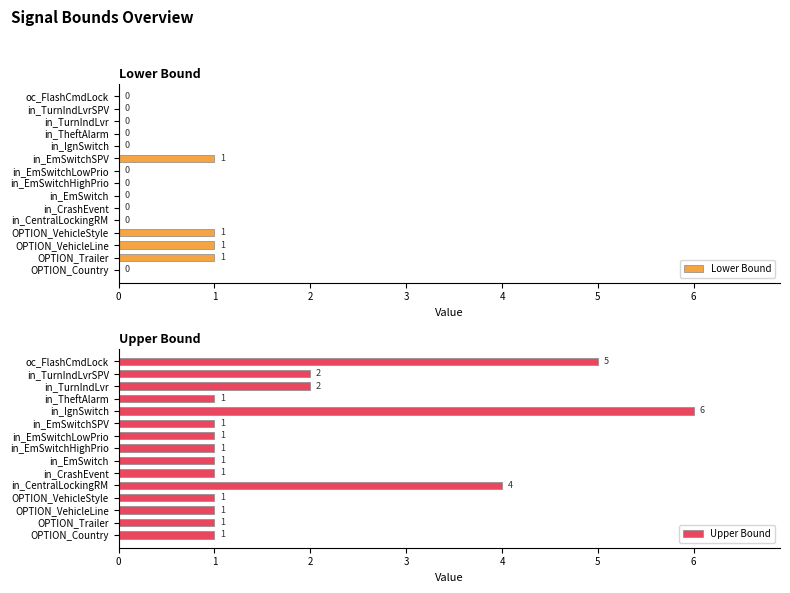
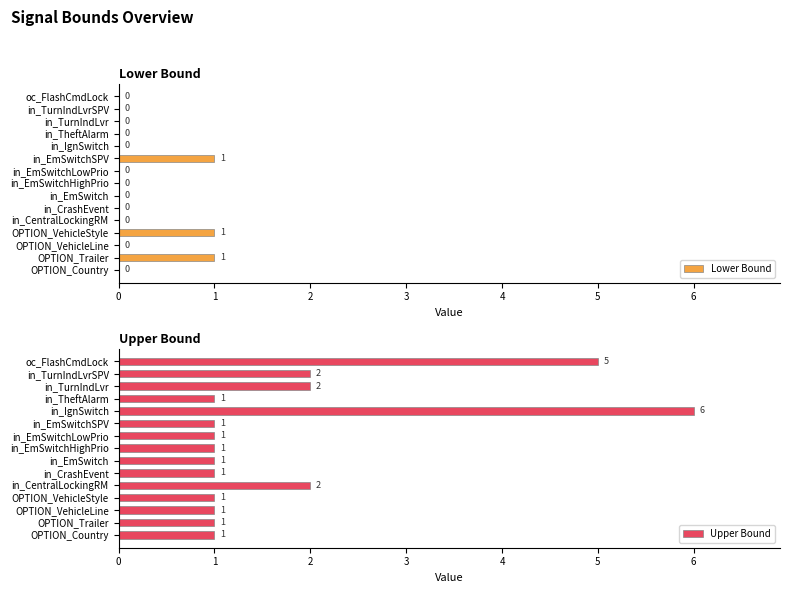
  {
    "Lower Bound": {
      "oc_FlashCmdLock": 0,
      "in_TurnIndLvrSPV": 0,
      "in_TurnIndLvr": 0,
      "in_TheftAlarm": 0,
      "in_IgnSwitch": 0,
      "in_EmSwitchSPV": 1,
      "in_EmSwitchLowPrio": 0,
      "in_EmSwitchHighPrio": 0,
      "in_EmSwitch": 0,
      "in_CrashEvent": 0,
      "in_CentralLockingRM": 0,
      "OPTION_VehicleStyle": 1,
-     "OPTION_VehicleLine": 1,
+     "OPTION_VehicleLine": 0,
      "OPTION_Trailer": 1,
      "OPTION_Country": 0
    },
    "Upper Bound": {
      "oc_FlashCmdLock": 5,
      "in_TurnIndLvrSPV": 2,
      "in_TurnIndLvr": 2,
      "in_TheftAlarm": 1,
      "in_IgnSwitch": 6,
      "in_EmSwitchSPV": 1,
      "in_EmSwitchLowPrio": 1,
      "in_EmSwitchHighPrio": 1,
      "in_EmSwitch": 1,
      "in_CrashEvent": 1,
-     "in_CentralLockingRM": 4,
+     "in_CentralLockingRM": 2,
      "OPTION_VehicleStyle": 1,
      "OPTION_VehicleLine": 1,
      "OPTION_Trailer": 1,
      "OPTION_Country": 1
    }
  }
